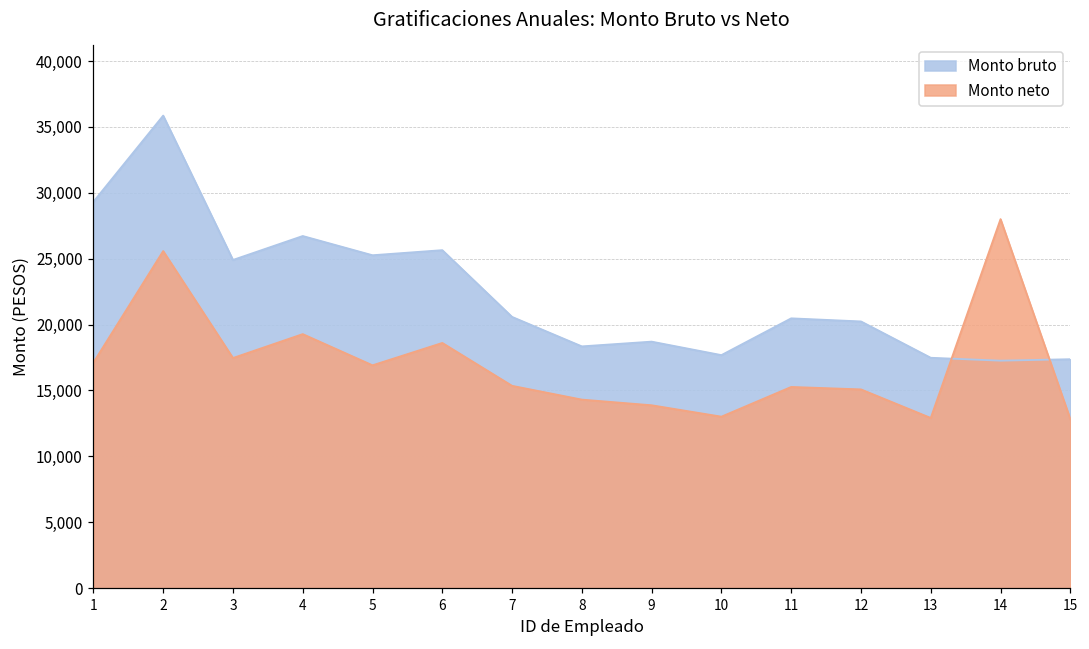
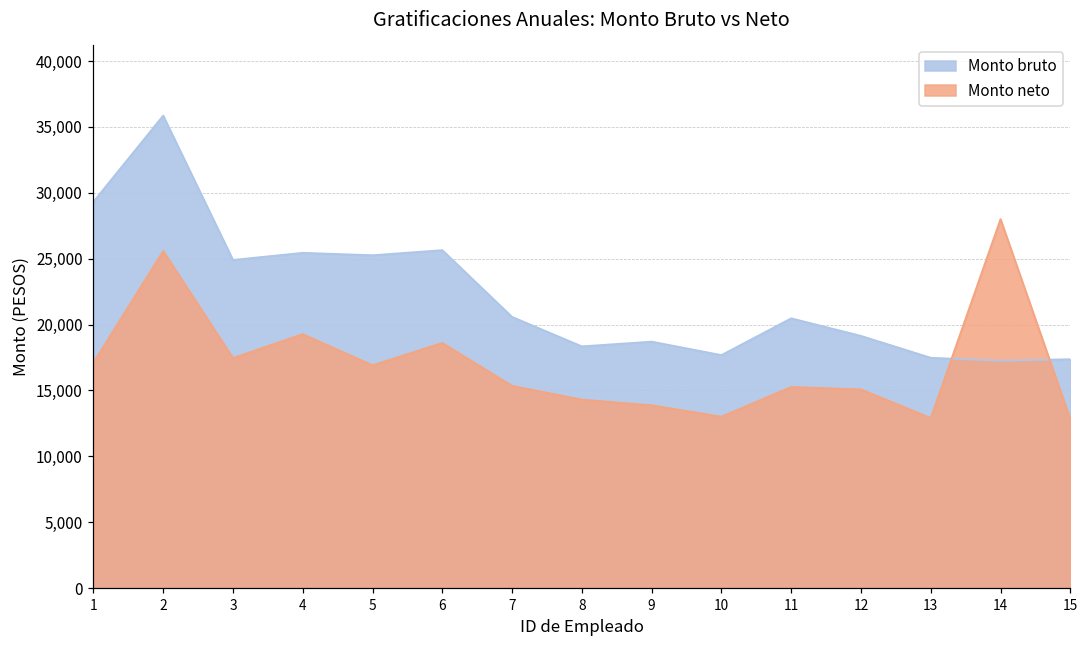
  {
    "Monto bruto": {
      "1": "29,300",
      "2": "35,900",
      "3": "24,900",
-     "4": "26,700",
+     "4": "25,400",
      "5": "25,300",
      "6": "25,600",
      "7": "20,600",
      "8": "18,300",
      "9": "18,700",
      "10": "17,700",
      "11": "20,500",
-     "12": "20,200",
+     "12": "19,100",
      "13": "17,500",
      "14": "17,300",
      "15": "17,400"
    },
    "Monto neto": {
      "1": "17,100",
      "2": "25,600",
      "3": "17,500",
      "4": "19,300",
      "5": "16,900",
      "6": "18,600",
      "7": "15,400",
      "8": "14,300",
      "9": "13,900",
      "10": "13,000",
      "11": "15,300",
      "12": "15,100",
      "13": "12,900",
      "14": "28,000",
      "15": "12,800"
    }
  }
